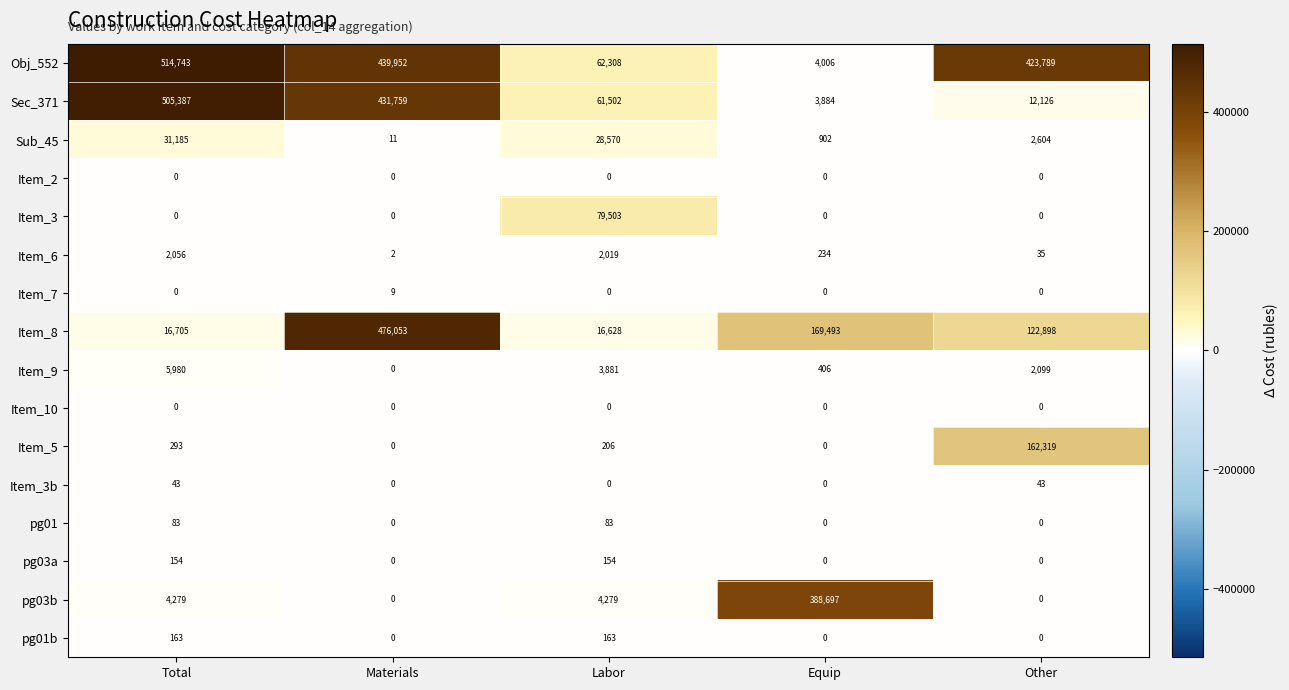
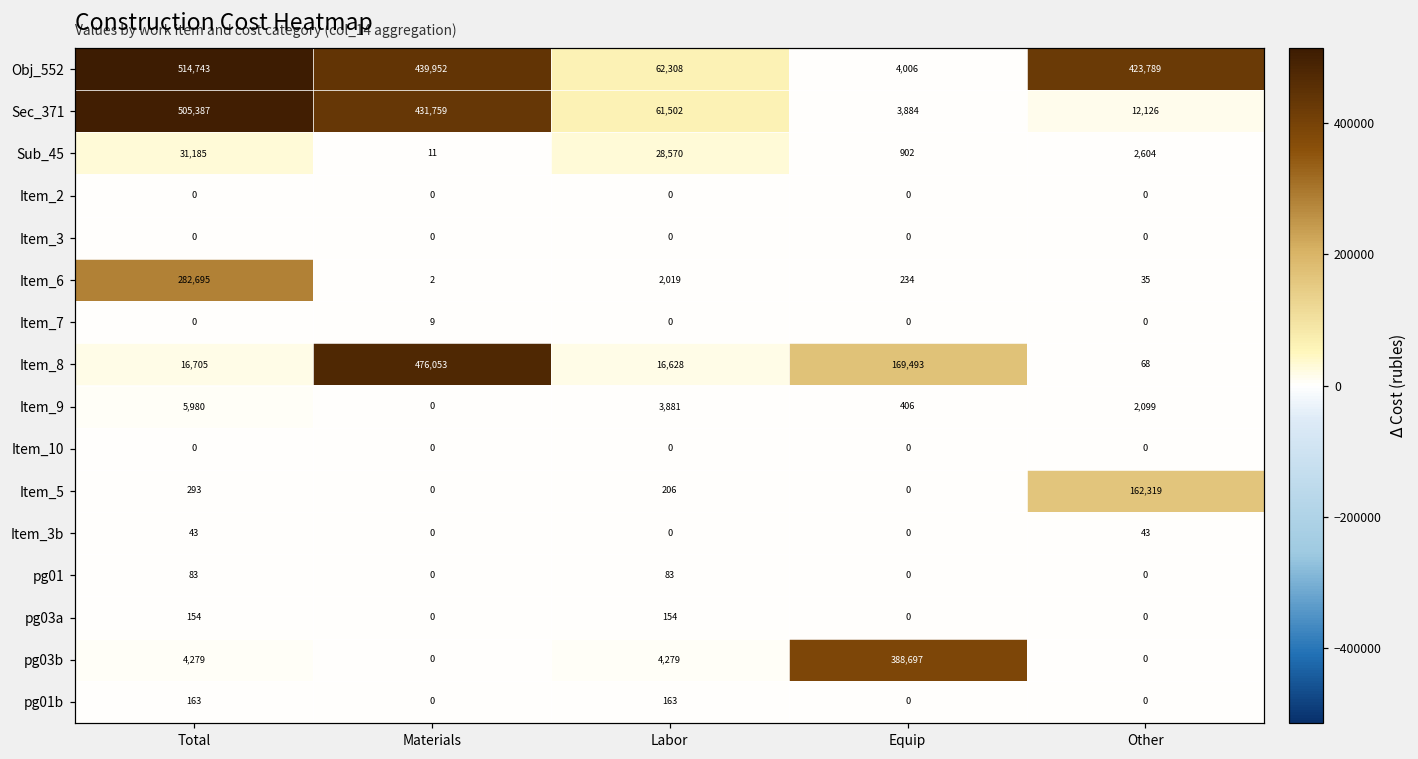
  {
    "Obj_552": {
      "Total": "514,743",
      "Materials": "439,952",
      "Labor": "62,308",
      "Equip": "4,006",
      "Other": "423,789"
    },
    "Sec_371": {
      "Total": "505,387",
      "Materials": "431,759",
      "Labor": "61,502",
      "Equip": "3,884",
      "Other": "12,126"
    },
    "Sub_45": {
      "Total": "31,185",
      "Materials": "11",
      "Labor": "28,570",
      "Equip": "902",
      "Other": "2,604"
    },
    "Item_2": {
      "Total": "0",
      "Materials": "0",
      "Labor": "0",
      "Equip": "0",
      "Other": "0"
    },
    "Item_3": {
      "Total": "0",
      "Materials": "0",
-     "Labor": "79,503",
+     "Labor": "0",
      "Equip": "0",
      "Other": "0"
    },
    "Item_6": {
-     "Total": "2,056",
+     "Total": "282,695",
      "Materials": "2",
      "Labor": "2,019",
      "Equip": "234",
      "Other": "35"
    },
    "Item_7": {
      "Total": "0",
      "Materials": "9",
      "Labor": "0",
      "Equip": "0",
      "Other": "0"
    },
    "Item_8": {
      "Total": "16,705",
      "Materials": "476,053",
      "Labor": "16,628",
      "Equip": "169,493",
-     "Other": "122,898"
+     "Other": "68"
    },
    "Item_9": {
      "Total": "5,980",
      "Materials": "0",
      "Labor": "3,881",
      "Equip": "406",
      "Other": "2,099"
    },
    "Item_10": {
      "Total": "0",
      "Materials": "0",
      "Labor": "0",
      "Equip": "0",
      "Other": "0"
    },
    "Item_5": {
      "Total": "293",
      "Materials": "0",
      "Labor": "206",
      "Equip": "0",
      "Other": "162,319"
    },
    "Item_3b": {
      "Total": "43",
      "Materials": "0",
      "Labor": "0",
      "Equip": "0",
      "Other": "43"
    },
    "pg01": {
      "Total": "83",
      "Materials": "0",
      "Labor": "83",
      "Equip": "0",
      "Other": "0"
    },
    "pg03a": {
      "Total": "154",
      "Materials": "0",
      "Labor": "154",
      "Equip": "0",
      "Other": "0"
    },
    "pg03b": {
      "Total": "4,279",
      "Materials": "0",
      "Labor": "4,279",
      "Equip": "388,697",
      "Other": "0"
    },
    "pg01b": {
      "Total": "163",
      "Materials": "0",
      "Labor": "163",
      "Equip": "0",
      "Other": "0"
    }
  }
